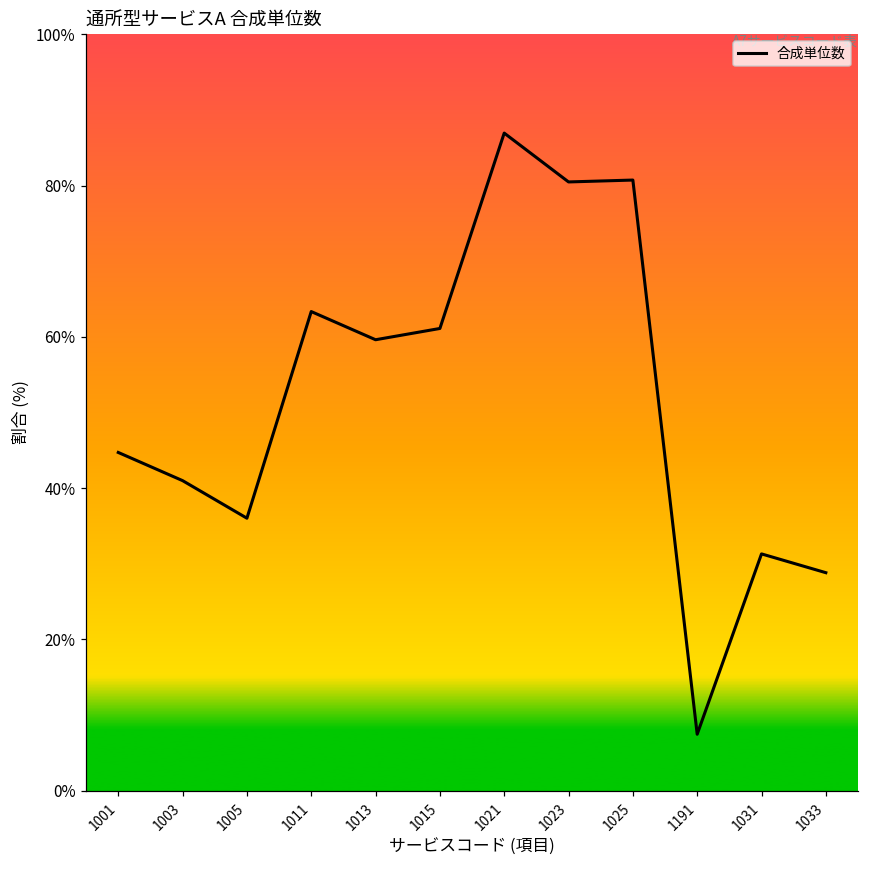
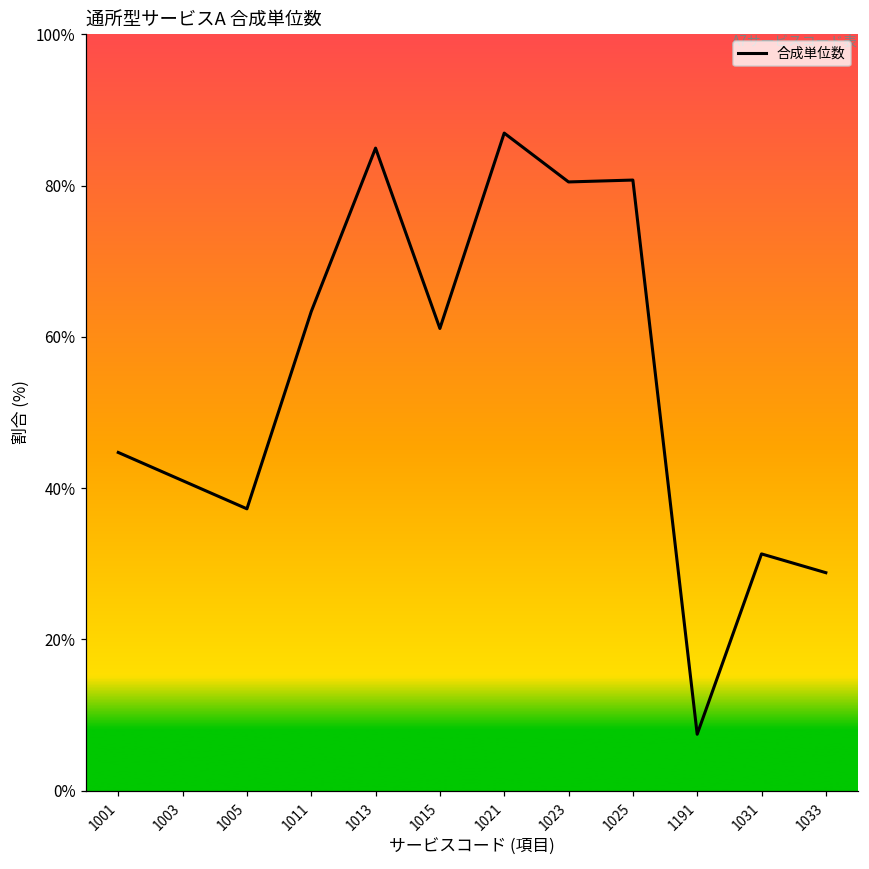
  {
    "1001": "45%",
    "1003": "41%",
-   "1005": "36%",
+   "1005": "37%",
    "1011": "63%",
-   "1013": "60%",
+   "1013": "85%",
    "1015": "61%",
    "1021": "87%",
    "1023": "80%",
    "1025": "81%",
    "1191": "7%",
    "1031": "31%",
    "1033": "29%"
  }
